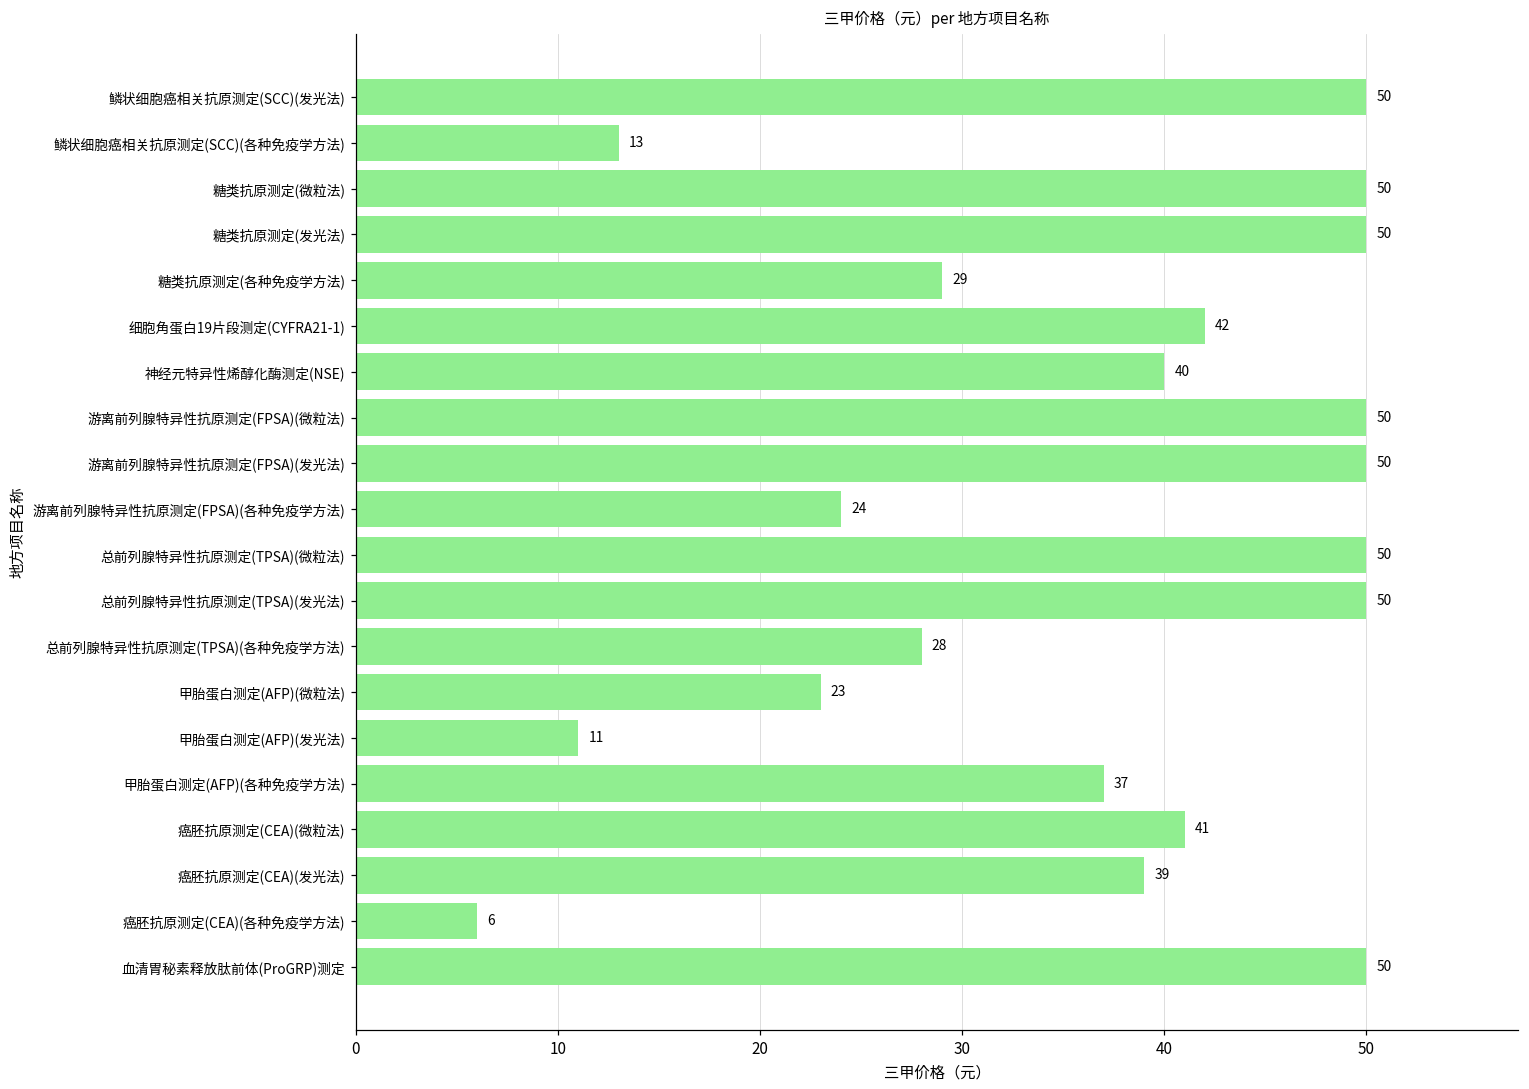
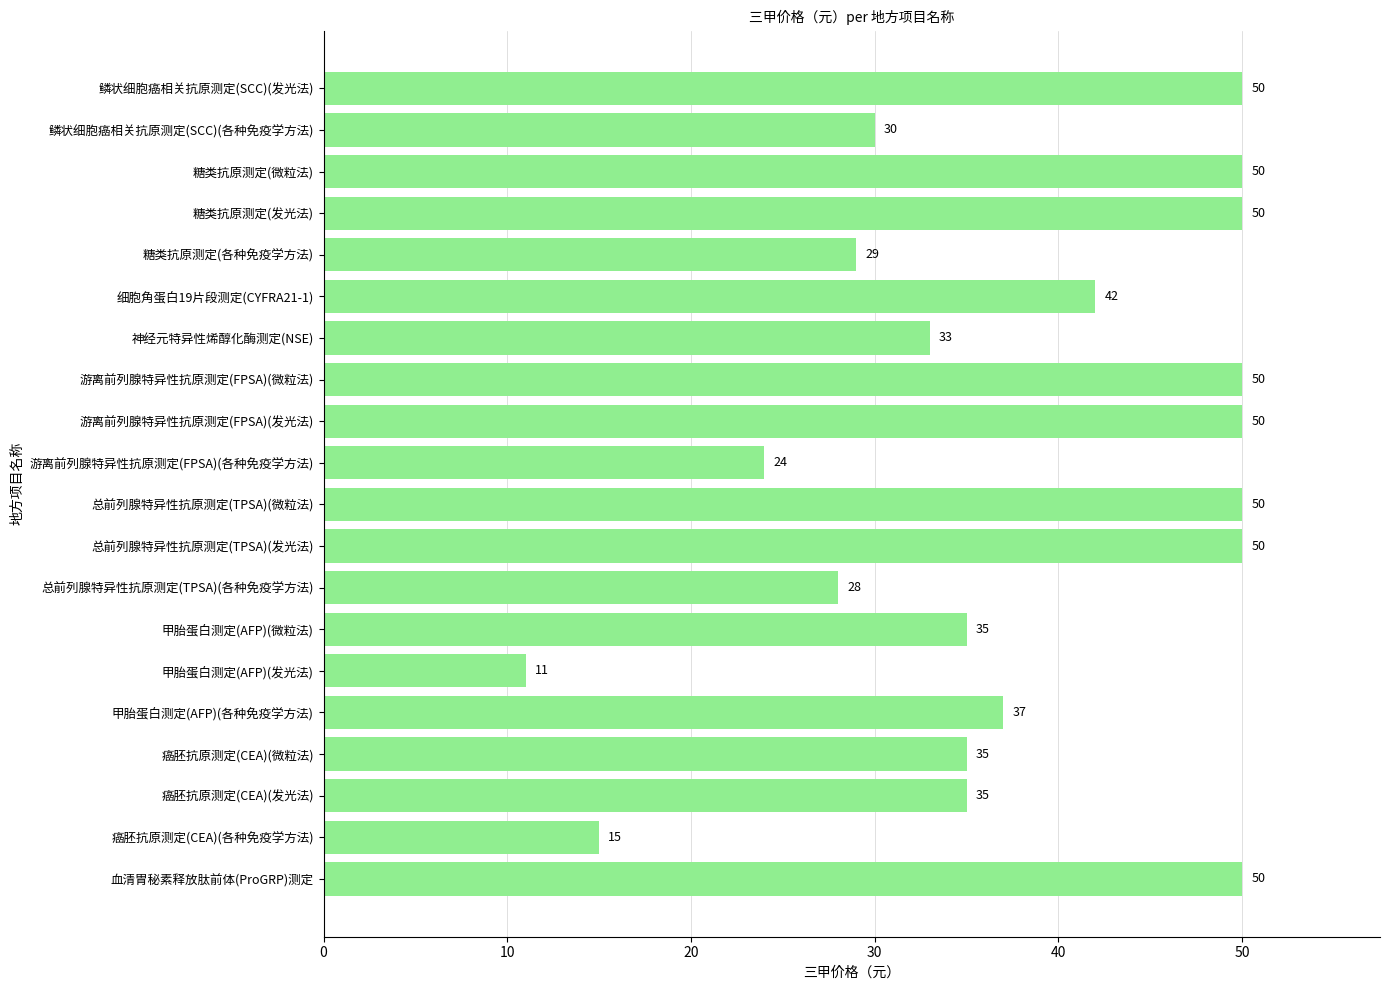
  {
    "鳞状细胞癌相关抗原测定(SCC)(发光法)": 50,
-   "鳞状细胞癌相关抗原测定(SCC)(各种免疫学方法)": 13,
+   "鳞状细胞癌相关抗原测定(SCC)(各种免疫学方法)": 30,
    "糖类抗原测定(微粒法)": 50,
    "糖类抗原测定(发光法)": 50,
    "糖类抗原测定(各种免疫学方法)": 29,
    "细胞角蛋白19片段测定(CYFRA21-1)": 42,
-   "神经元特异性烯醇化酶测定(NSE)": 40,
+   "神经元特异性烯醇化酶测定(NSE)": 33,
    "游离前列腺特异性抗原测定(FPSA)(微粒法)": 50,
    "游离前列腺特异性抗原测定(FPSA)(发光法)": 50,
    "游离前列腺特异性抗原测定(FPSA)(各种免疫学方法)": 24,
    "总前列腺特异性抗原测定(TPSA)(微粒法)": 50,
    "总前列腺特异性抗原测定(TPSA)(发光法)": 50,
    "总前列腺特异性抗原测定(TPSA)(各种免疫学方法)": 28,
-   "甲胎蛋白测定(AFP)(微粒法)": 23,
+   "甲胎蛋白测定(AFP)(微粒法)": 35,
    "甲胎蛋白测定(AFP)(发光法)": 11,
    "甲胎蛋白测定(AFP)(各种免疫学方法)": 37,
-   "癌胚抗原测定(CEA)(微粒法)": 41,
-   "癌胚抗原测定(CEA)(发光法)": 39,
-   "癌胚抗原测定(CEA)(各种免疫学方法)": 6,
+   "癌胚抗原测定(CEA)(微粒法)": 35,
+   "癌胚抗原测定(CEA)(发光法)": 35,
+   "癌胚抗原测定(CEA)(各种免疫学方法)": 15,
    "血清胃秘素释放肽前体(ProGRP)测定": 50
  }
